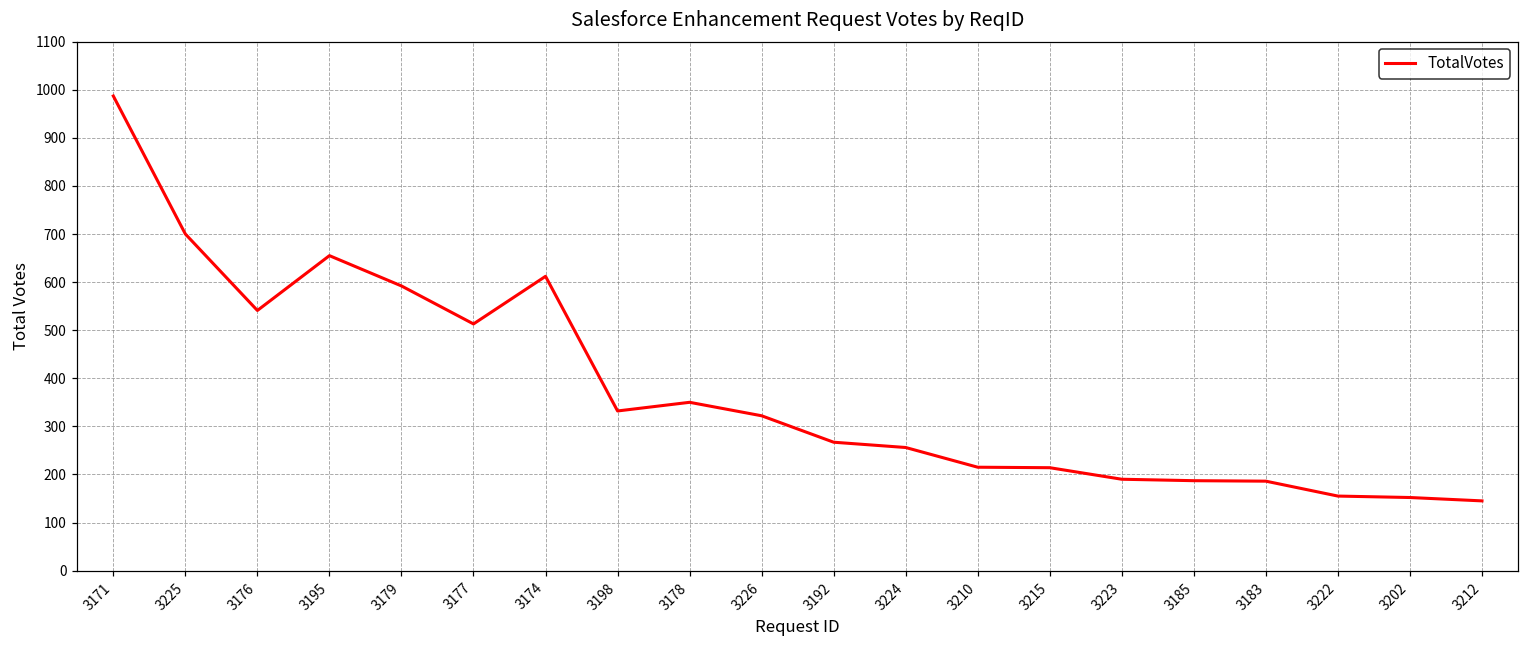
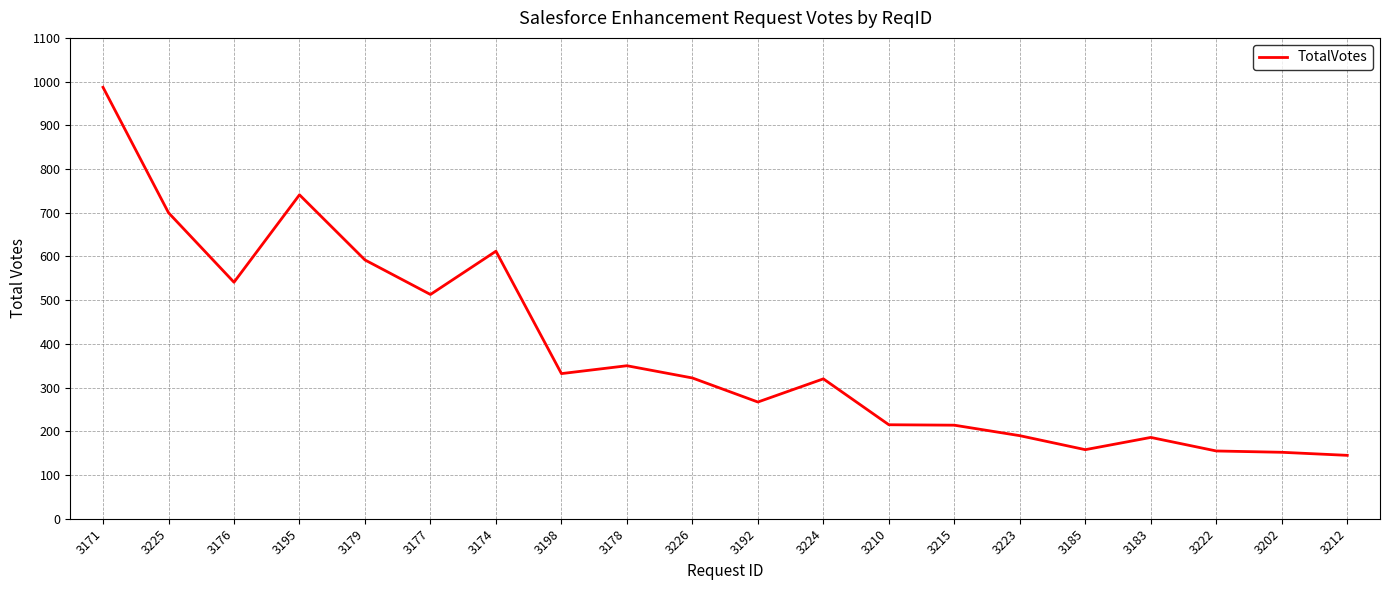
  {
    "3171": 990,
    "3225": 700,
    "3176": 540,
-   "3195": 660,
+   "3195": 740,
    "3179": 590,
    "3177": 510,
    "3174": 610,
    "3198": 330,
    "3178": 350,
    "3226": 320,
    "3192": 270,
-   "3224": 260,
+   "3224": 320,
    "3210": 220,
    "3215": 210,
    "3223": 190,
-   "3185": 190,
+   "3185": 160,
    "3183": 190,
    "3222": 160,
    "3202": 150,
    "3212": 150
  }
